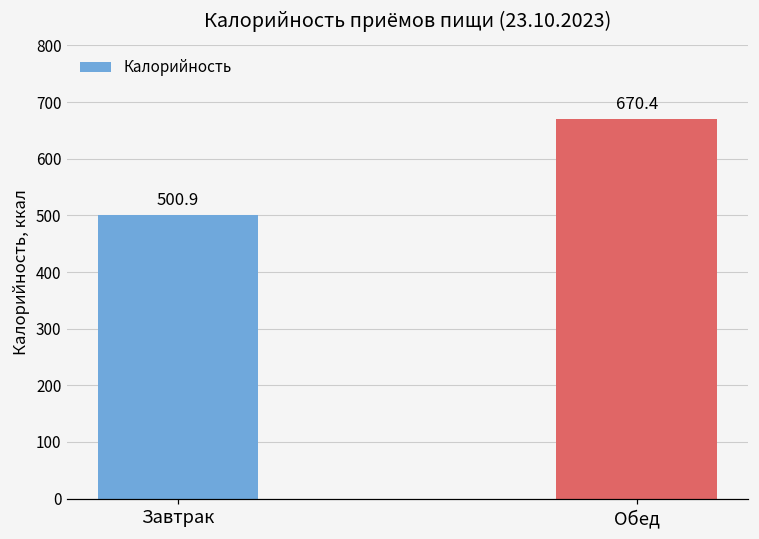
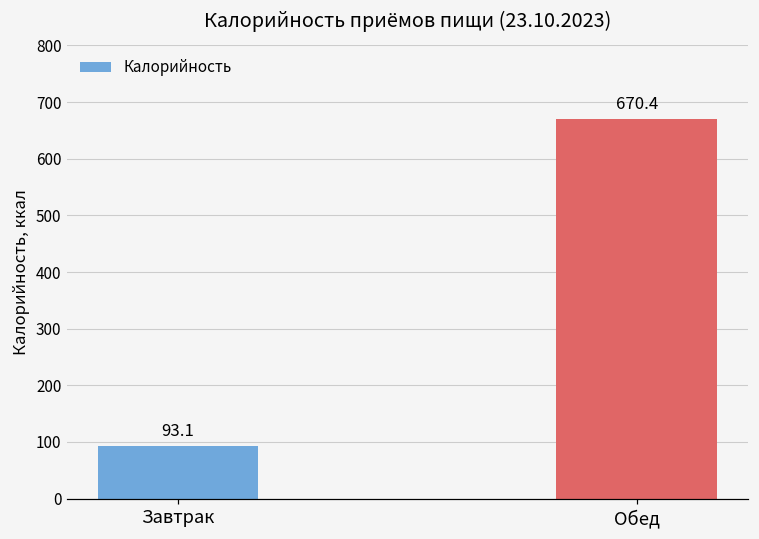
  {
-   "Завтрак": 500.9,
+   "Завтрак": 93.1,
    "Обед": 670.4
  }
